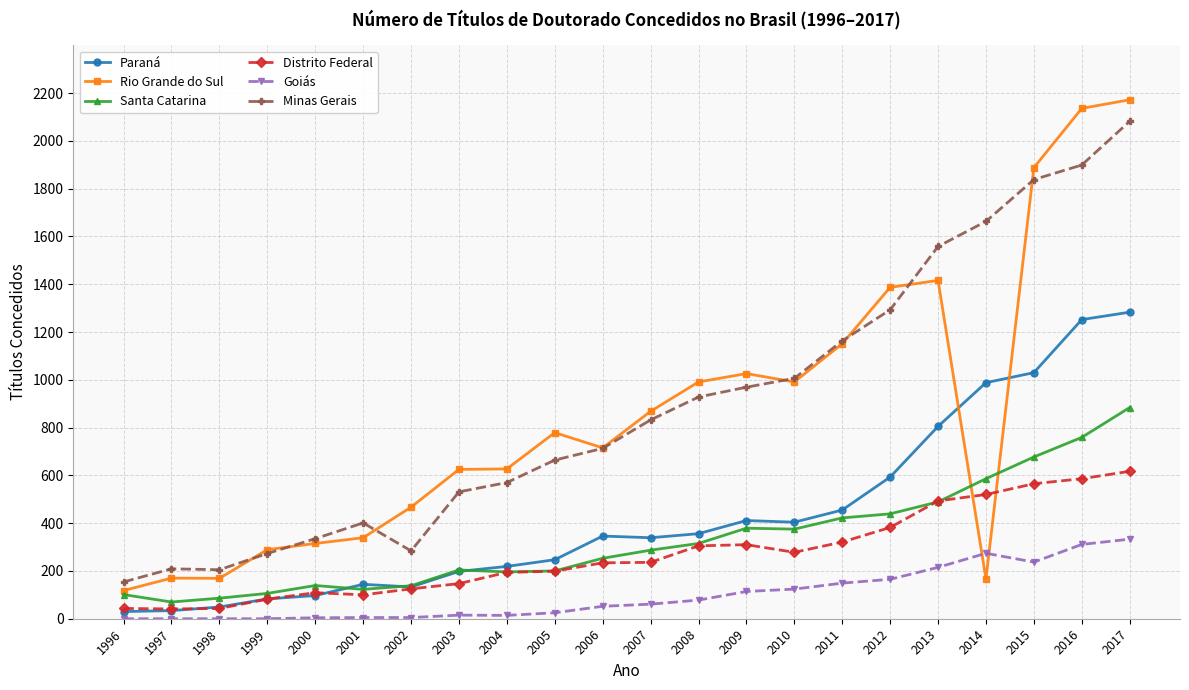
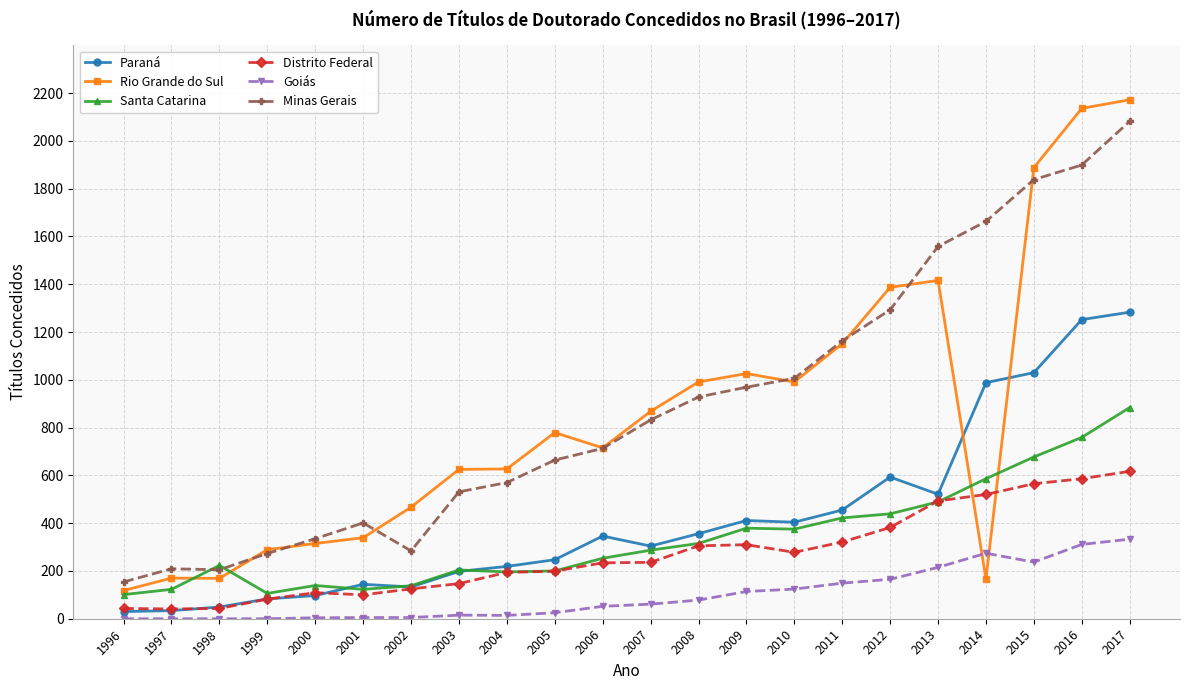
  {
    "Paraná": {
      "1996": 30,
      "2000": 100,
      "2001": 140,
      "2004": 220,
      "2005": 250,
      "2006": 350,
-     "2007": 340,
+     "2007": 300,
      "2008": 360,
      "2009": 410,
      "2010": 400,
      "2011": 460,
      "2012": 590,
-     "2013": 810,
+     "2013": 520,
      "2014": 990,
      "2015": 1030,
      "2016": 1250,
      "2017": 1280
    },
    "Rio Grande do Sul": {
      "1996": 120,
      "1997": 170,
      "1998": 170,
      "1999": 290,
      "2000": 320,
      "2001": 340,
      "2002": 470,
      "2003": 630,
      "2004": 630,
      "2005": 780,
      "2007": 870,
      "2008": 990,
      "2009": 1030,
      "2010": 990,
      "2011": 1150,
      "2012": 1390,
      "2013": 1420,
      "2014": 170,
      "2015": 1890,
      "2016": 2140,
      "2017": 2170
    },
    "Santa Catarina": {
      "1996": 100,
-     "1997": 70,
-     "1998": 90,
+     "1997": 120,
+     "1998": 220,
      "1999": 110,
      "2000": 140,
      "2001": 120,
      "2006": 250,
      "2007": 290,
      "2009": 380,
      "2010": 380,
      "2011": 420,
      "2012": 440,
      "2014": 590,
      "2015": 680,
      "2016": 760,
      "2017": 880
    },
    "Distrito Federal": {
      "1996": 40,
      "2000": 110,
      "2001": 100,
      "2003": 150,
      "2006": 230,
      "2007": 240,
      "2009": 310,
      "2010": 280,
      "2011": 320,
      "2012": 380,
      "2014": 520,
      "2015": 570,
      "2016": 590,
      "2017": 620
    },
    "Goiás": {
      "1996": 0,
      "1997": 0,
      "1998": 0,
      "1999": 0,
      "2000": 0,
      "2001": 10,
      "2002": 10,
      "2003": 20,
      "2004": 10,
      "2005": 30,
      "2006": 50,
      "2007": 60,
      "2008": 80,
      "2009": 110,
      "2010": 120,
      "2011": 150,
      "2012": 170,
      "2013": 220,
      "2014": 270,
      "2015": 240,
      "2016": 310,
      "2017": 330
    },
    "Minas Gerais": {
      "1996": 150,
      "1997": 210,
      "1998": 210,
      "1999": 270,
      "2000": 340,
      "2001": 400,
      "2002": 280,
      "2003": 530,
      "2004": 570,
      "2005": 660,
      "2007": 830,
      "2008": 930,
      "2009": 970,
      "2010": 1010,
      "2011": 1160,
      "2012": 1290,
      "2013": 1560,
      "2014": 1660,
      "2015": 1840,
      "2016": 1900,
      "2017": 2080
    }
  }
